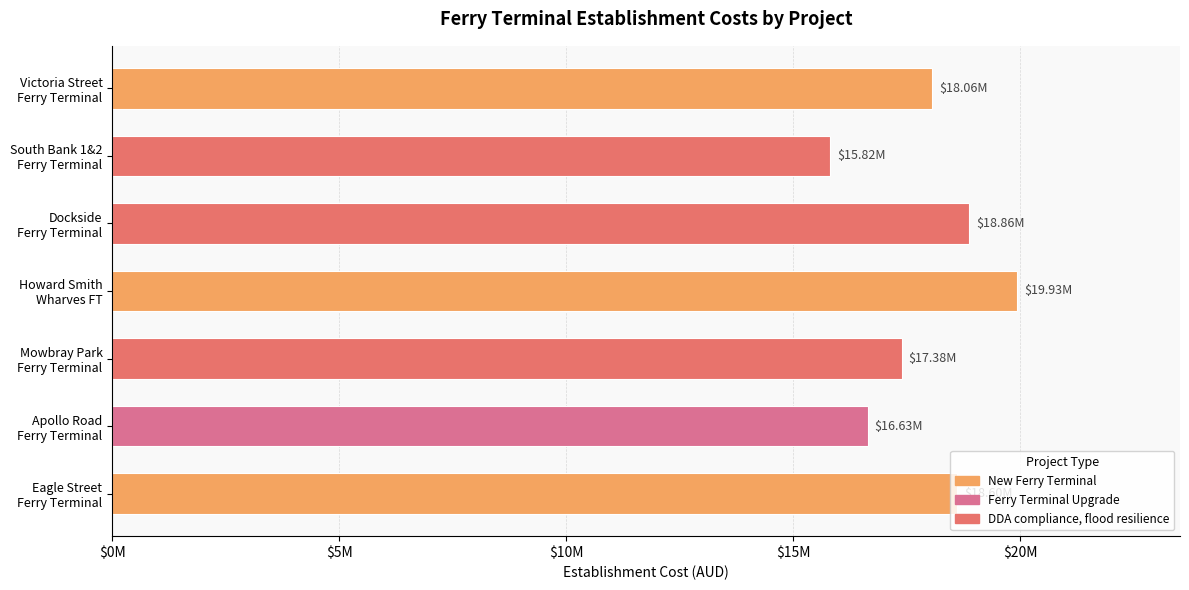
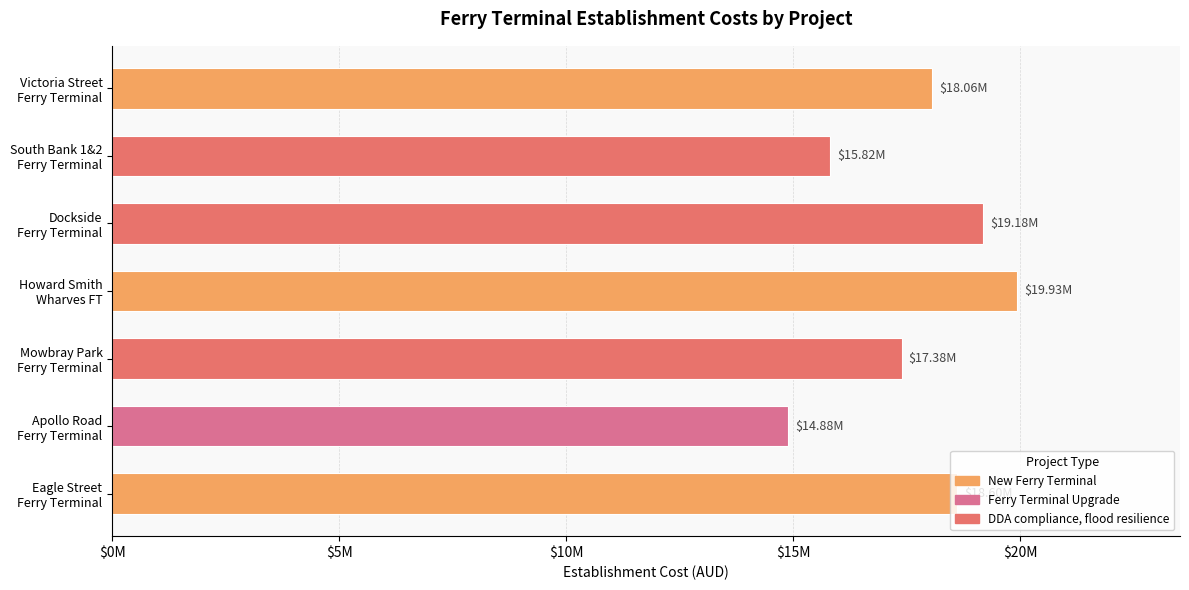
  {
    "Victoria Street Ferry Terminal": "$18.06M",
    "South Bank 1&2 Ferry Terminal": "$15.82M",
-   "Dockside Ferry Terminal": "$18.86M",
+   "Dockside Ferry Terminal": "$19.18M",
    "Howard Smith Wharves FT": "$19.93M",
    "Mowbray Park Ferry Terminal": "$17.38M",
-   "Apollo Road Ferry Terminal": "$16.63M"
+   "Apollo Road Ferry Terminal": "$14.88M"
  }
